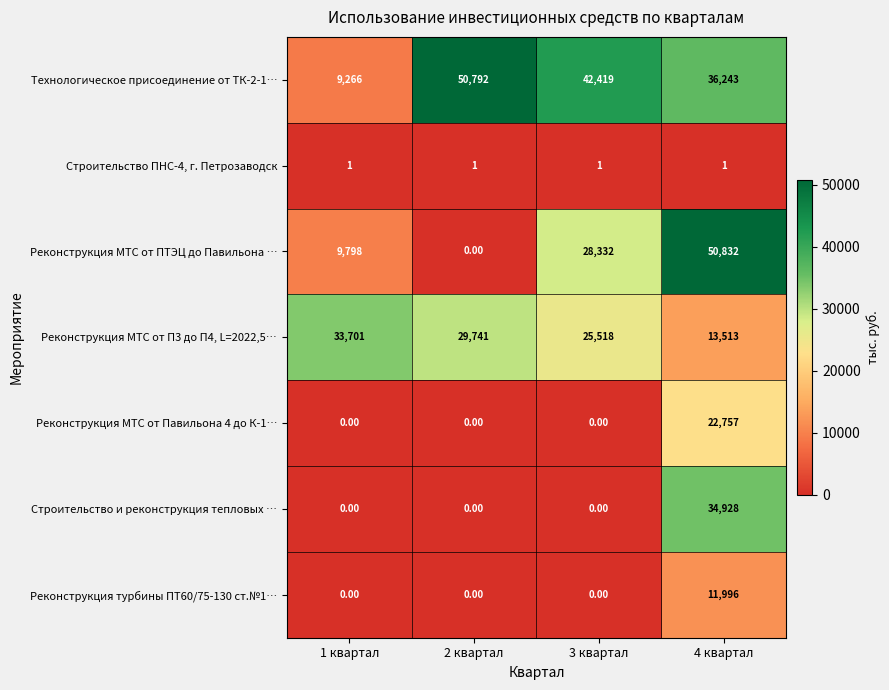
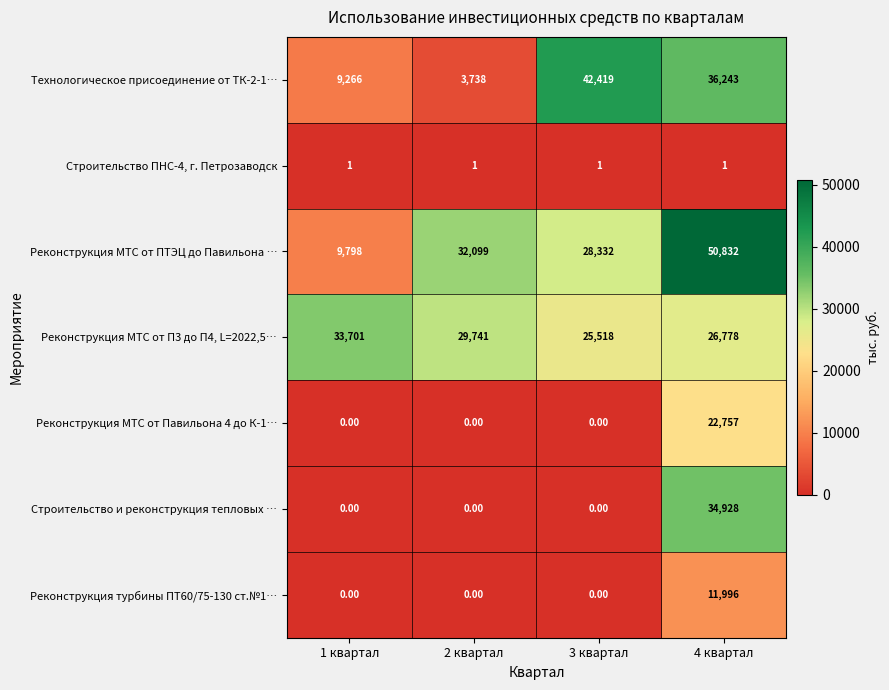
  {
    "Технологическое присоединение от ТК-2-1…": {
      "1 квартал": "9,266",
-     "2 квартал": "50,792",
+     "2 квартал": "3,738",
      "3 квартал": "42,419",
      "4 квартал": "36,243"
    },
    "Строительство ПНС-4, г. Петрозаводск": {
      "1 квартал": "1",
      "2 квартал": "1",
      "3 квартал": "1",
      "4 квартал": "1"
    },
    "Реконструкция МТС от ПТЭЦ до Павильона …": {
      "1 квартал": "9,798",
-     "2 квартал": "0.00",
+     "2 квартал": "32,099",
      "3 квартал": "28,332",
      "4 квартал": "50,832"
    },
    "Реконструкция МТС от П3 до П4, L=2022,5…": {
      "1 квартал": "33,701",
      "2 квартал": "29,741",
      "3 квартал": "25,518",
-     "4 квартал": "13,513"
+     "4 квартал": "26,778"
    },
    "Реконструкция МТС от Павильона 4 до К-1…": {
      "1 квартал": "0.00",
      "2 квартал": "0.00",
      "3 квартал": "0.00",
      "4 квартал": "22,757"
    },
    "Строительство и реконструкция тепловых …": {
      "1 квартал": "0.00",
      "2 квартал": "0.00",
      "3 квартал": "0.00",
      "4 квартал": "34,928"
    },
    "Реконструкция турбины ПТ60/75-130 ст.№1…": {
      "1 квартал": "0.00",
      "2 квартал": "0.00",
      "3 квартал": "0.00",
      "4 квартал": "11,996"
    }
  }
